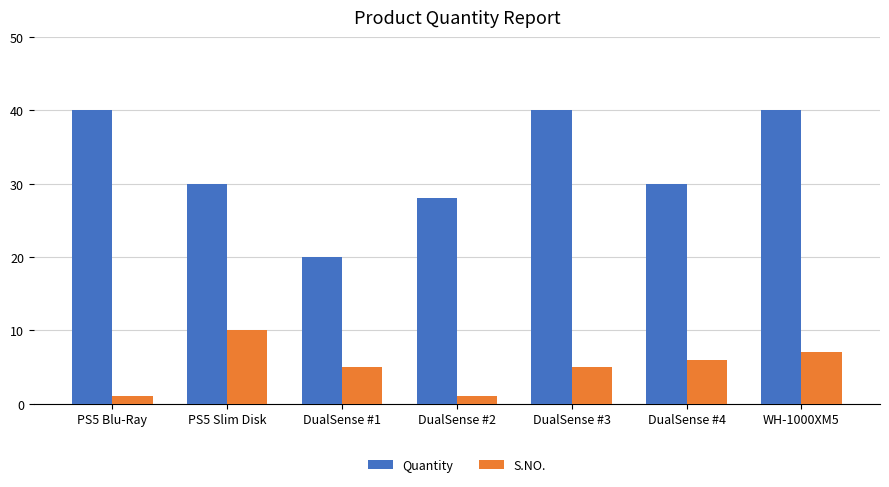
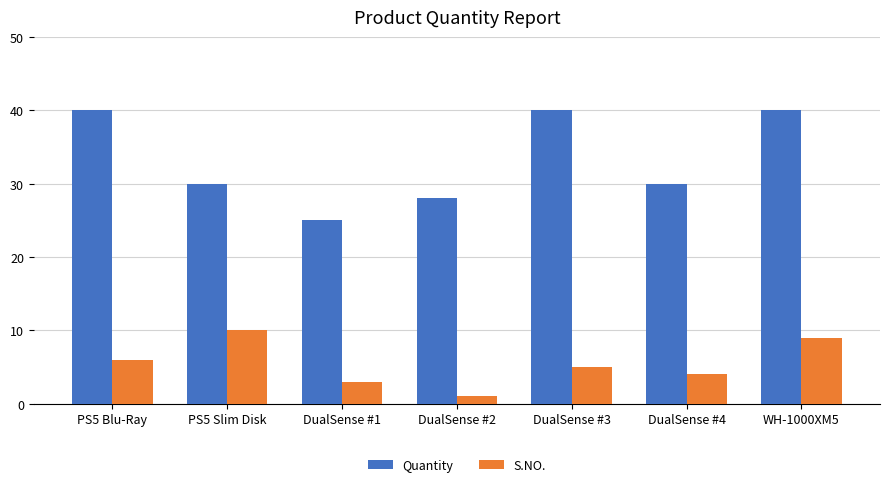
  {
    "Quantity": {
      "PS5 Blu-Ray": 40,
      "PS5 Slim Disk": 30,
-     "DualSense #1": 20,
+     "DualSense #1": 25,
      "DualSense #2": 28,
      "DualSense #3": 40,
      "DualSense #4": 30,
      "WH-1000XM5": 40
    },
    "S.NO.": {
-     "PS5 Blu-Ray": 1,
+     "PS5 Blu-Ray": 6,
      "PS5 Slim Disk": 10,
-     "DualSense #1": 5,
+     "DualSense #1": 3,
      "DualSense #2": 1,
      "DualSense #3": 5,
-     "DualSense #4": 6,
-     "WH-1000XM5": 7
+     "DualSense #4": 4,
+     "WH-1000XM5": 9
    }
  }
